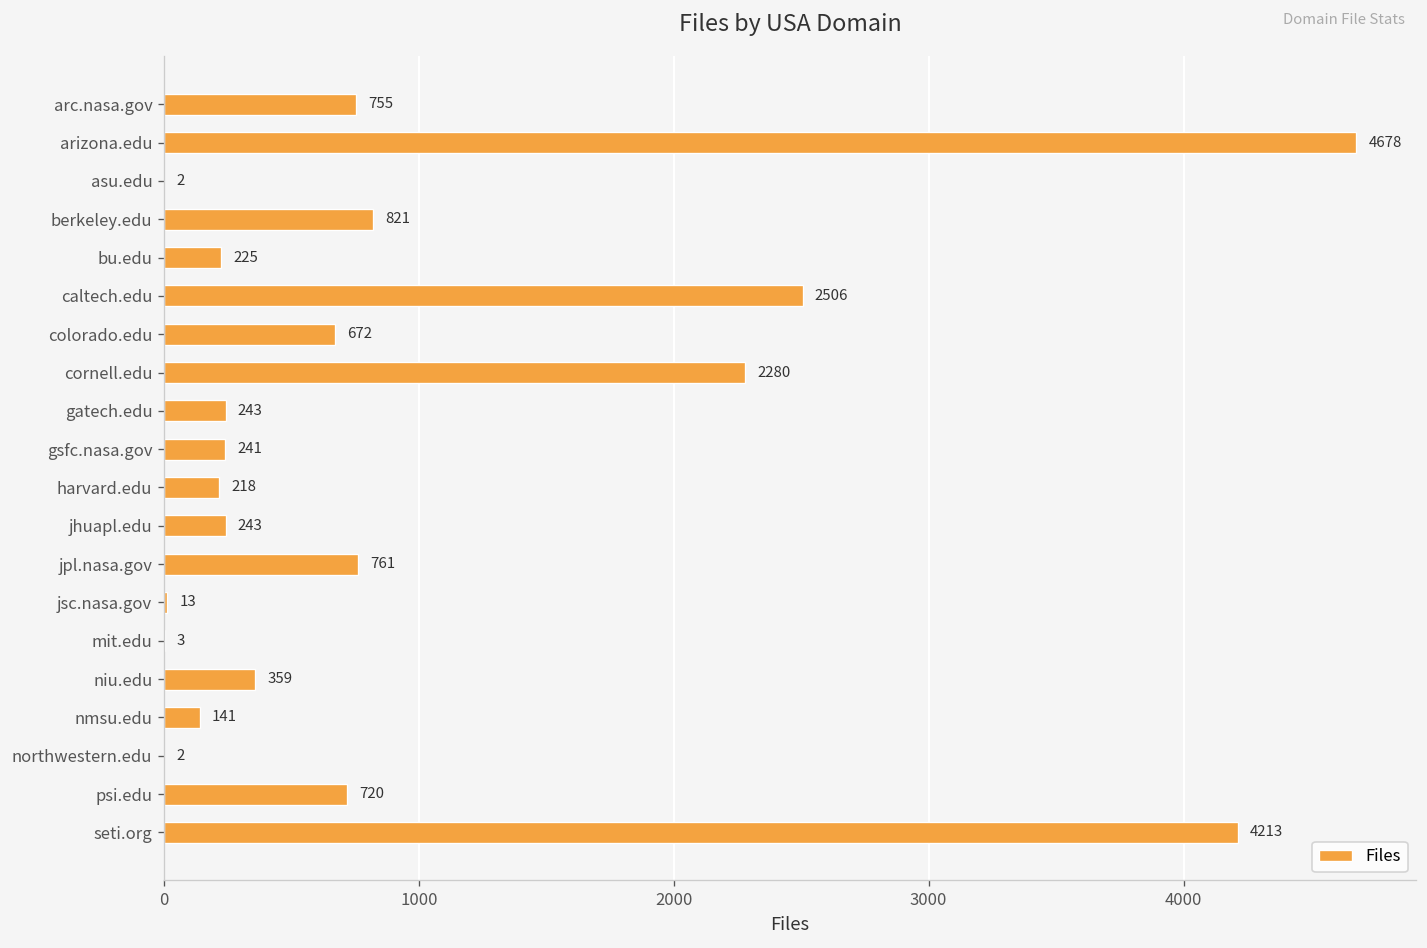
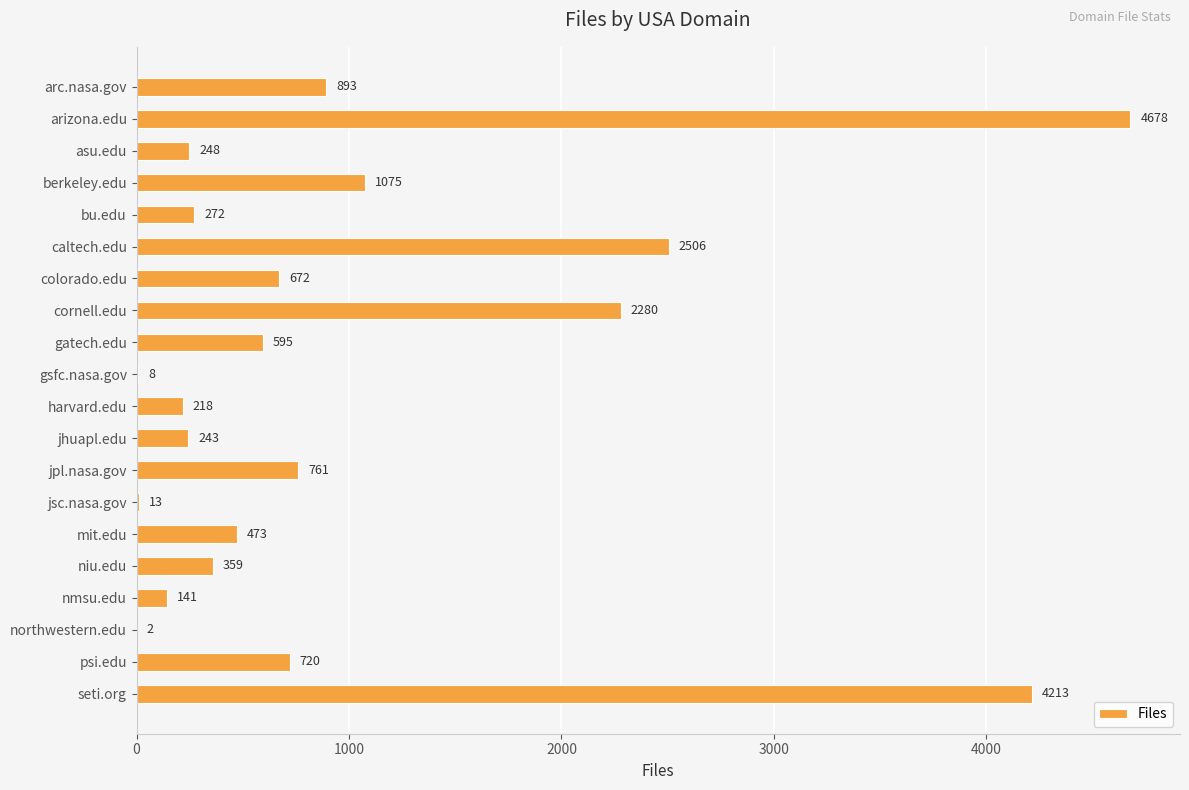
  {
-   "arc.nasa.gov": 755,
+   "arc.nasa.gov": 893,
    "arizona.edu": 4678,
-   "asu.edu": 2,
-   "berkeley.edu": 821,
-   "bu.edu": 225,
+   "asu.edu": 248,
+   "berkeley.edu": 1075,
+   "bu.edu": 272,
    "caltech.edu": 2506,
    "colorado.edu": 672,
    "cornell.edu": 2280,
-   "gatech.edu": 243,
-   "gsfc.nasa.gov": 241,
+   "gatech.edu": 595,
+   "gsfc.nasa.gov": 8,
    "harvard.edu": 218,
    "jhuapl.edu": 243,
    "jpl.nasa.gov": 761,
    "jsc.nasa.gov": 13,
-   "mit.edu": 3,
+   "mit.edu": 473,
    "niu.edu": 359,
    "nmsu.edu": 141,
    "northwestern.edu": 2,
    "psi.edu": 720,
    "seti.org": 4213
  }
